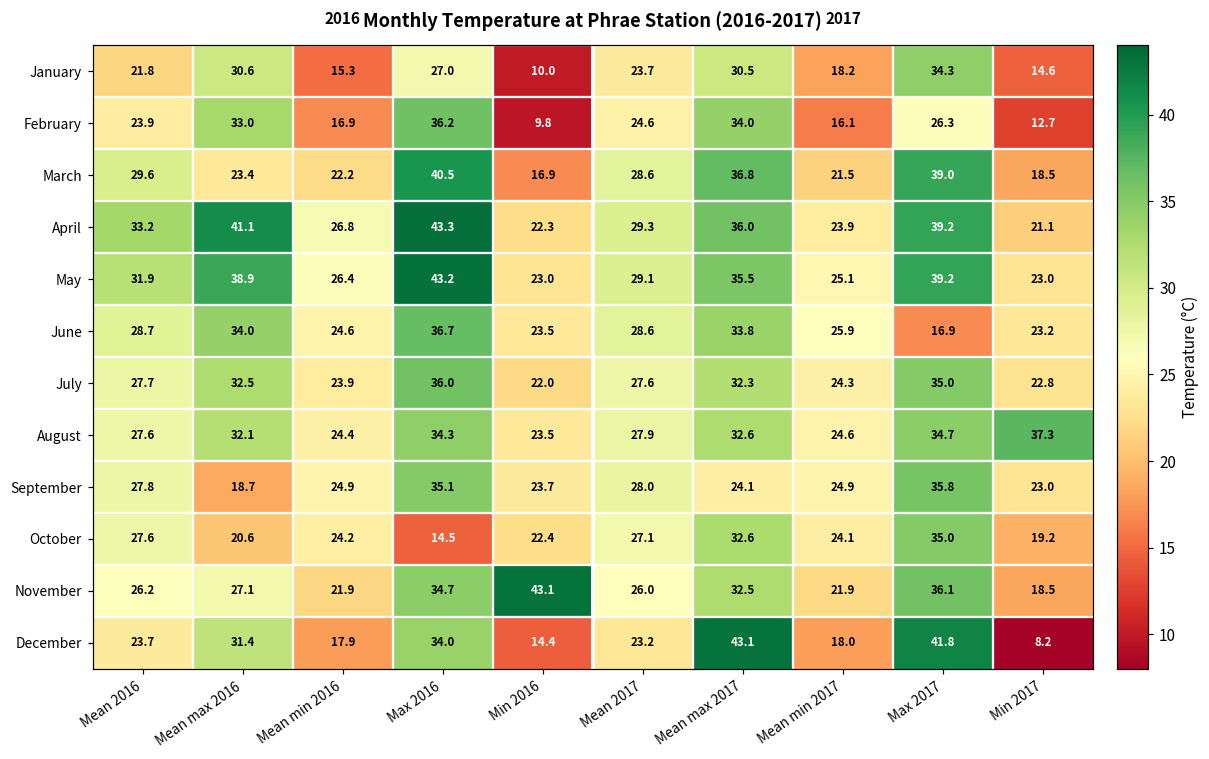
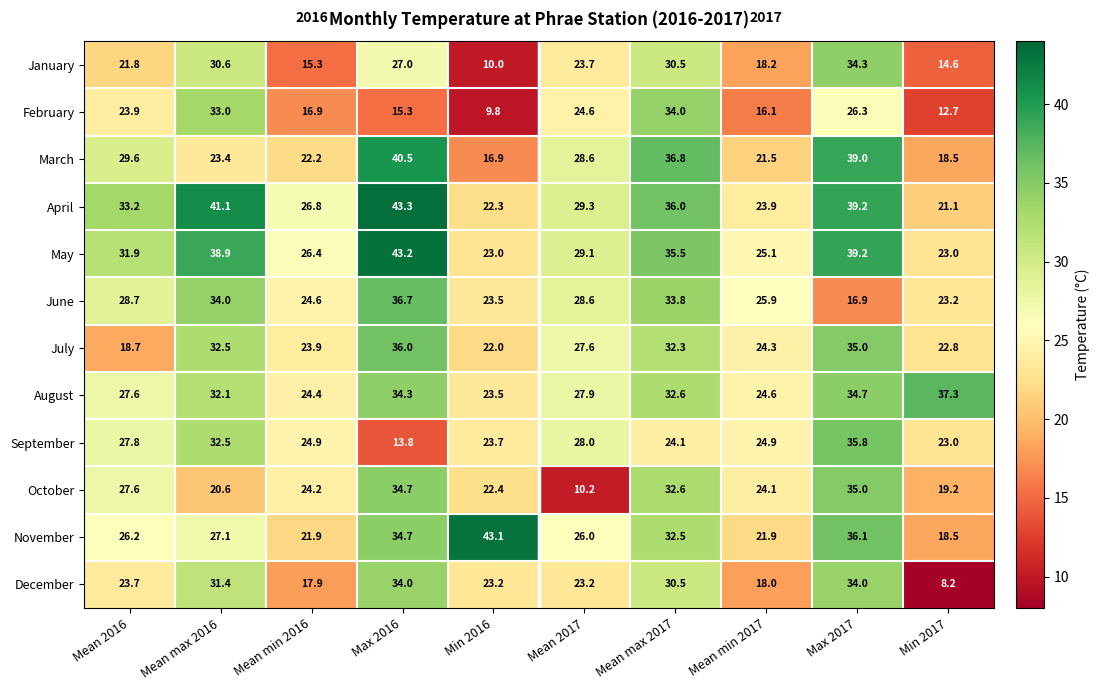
  {
    "January": {
      "Mean 2016": 21.8,
      "Mean max 2016": 30.6,
      "Mean min 2016": 15.3,
      "Max 2016": 27.0,
      "Min 2016": 10.0,
      "Mean 2017": 23.7,
      "Mean max 2017": 30.5,
      "Mean min 2017": 18.2,
      "Max 2017": 34.3,
      "Min 2017": 14.6
    },
    "February": {
      "Mean 2016": 23.9,
      "Mean max 2016": 33.0,
      "Mean min 2016": 16.9,
-     "Max 2016": 36.2,
+     "Max 2016": 15.3,
      "Min 2016": 9.8,
      "Mean 2017": 24.6,
      "Mean max 2017": 34.0,
      "Mean min 2017": 16.1,
      "Max 2017": 26.3,
      "Min 2017": 12.7
    },
    "March": {
      "Mean 2016": 29.6,
      "Mean max 2016": 23.4,
      "Mean min 2016": 22.2,
      "Max 2016": 40.5,
      "Min 2016": 16.9,
      "Mean 2017": 28.6,
      "Mean max 2017": 36.8,
      "Mean min 2017": 21.5,
      "Max 2017": 39.0,
      "Min 2017": 18.5
    },
    "April": {
      "Mean 2016": 33.2,
      "Mean max 2016": 41.1,
      "Mean min 2016": 26.8,
      "Max 2016": 43.3,
      "Min 2016": 22.3,
      "Mean 2017": 29.3,
      "Mean max 2017": 36.0,
      "Mean min 2017": 23.9,
      "Max 2017": 39.2,
      "Min 2017": 21.1
    },
    "May": {
      "Mean 2016": 31.9,
      "Mean max 2016": 38.9,
      "Mean min 2016": 26.4,
      "Max 2016": 43.2,
      "Min 2016": 23.0,
      "Mean 2017": 29.1,
      "Mean max 2017": 35.5,
      "Mean min 2017": 25.1,
      "Max 2017": 39.2,
      "Min 2017": 23.0
    },
    "June": {
      "Mean 2016": 28.7,
      "Mean max 2016": 34.0,
      "Mean min 2016": 24.6,
      "Max 2016": 36.7,
      "Min 2016": 23.5,
      "Mean 2017": 28.6,
      "Mean max 2017": 33.8,
      "Mean min 2017": 25.9,
      "Max 2017": 16.9,
      "Min 2017": 23.2
    },
    "July": {
-     "Mean 2016": 27.7,
+     "Mean 2016": 18.7,
      "Mean max 2016": 32.5,
      "Mean min 2016": 23.9,
      "Max 2016": 36.0,
      "Min 2016": 22.0,
      "Mean 2017": 27.6,
      "Mean max 2017": 32.3,
      "Mean min 2017": 24.3,
      "Max 2017": 35.0,
      "Min 2017": 22.8
    },
    "August": {
      "Mean 2016": 27.6,
      "Mean max 2016": 32.1,
      "Mean min 2016": 24.4,
      "Max 2016": 34.3,
      "Min 2016": 23.5,
      "Mean 2017": 27.9,
      "Mean max 2017": 32.6,
      "Mean min 2017": 24.6,
      "Max 2017": 34.7,
      "Min 2017": 37.3
    },
    "September": {
      "Mean 2016": 27.8,
-     "Mean max 2016": 18.7,
+     "Mean max 2016": 32.5,
      "Mean min 2016": 24.9,
-     "Max 2016": 35.1,
+     "Max 2016": 13.8,
      "Min 2016": 23.7,
      "Mean 2017": 28.0,
      "Mean max 2017": 24.1,
      "Mean min 2017": 24.9,
      "Max 2017": 35.8,
      "Min 2017": 23.0
    },
    "October": {
      "Mean 2016": 27.6,
      "Mean max 2016": 20.6,
      "Mean min 2016": 24.2,
-     "Max 2016": 14.5,
+     "Max 2016": 34.7,
      "Min 2016": 22.4,
-     "Mean 2017": 27.1,
+     "Mean 2017": 10.2,
      "Mean max 2017": 32.6,
      "Mean min 2017": 24.1,
      "Max 2017": 35.0,
      "Min 2017": 19.2
    },
    "November": {
      "Mean 2016": 26.2,
      "Mean max 2016": 27.1,
      "Mean min 2016": 21.9,
      "Max 2016": 34.7,
      "Min 2016": 43.1,
      "Mean 2017": 26.0,
      "Mean max 2017": 32.5,
      "Mean min 2017": 21.9,
      "Max 2017": 36.1,
      "Min 2017": 18.5
    },
    "December": {
      "Mean 2016": 23.7,
      "Mean max 2016": 31.4,
      "Mean min 2016": 17.9,
      "Max 2016": 34.0,
-     "Min 2016": 14.4,
+     "Min 2016": 23.2,
      "Mean 2017": 23.2,
-     "Mean max 2017": 43.1,
+     "Mean max 2017": 30.5,
      "Mean min 2017": 18.0,
-     "Max 2017": 41.8,
+     "Max 2017": 34.0,
      "Min 2017": 8.2
    }
  }
